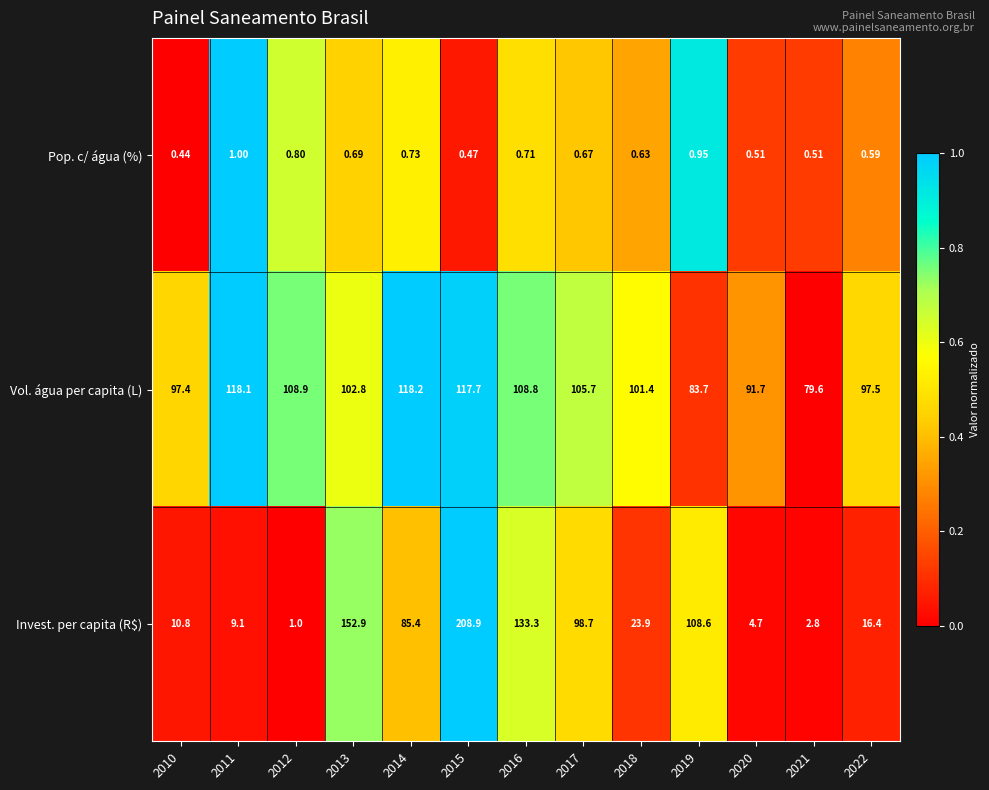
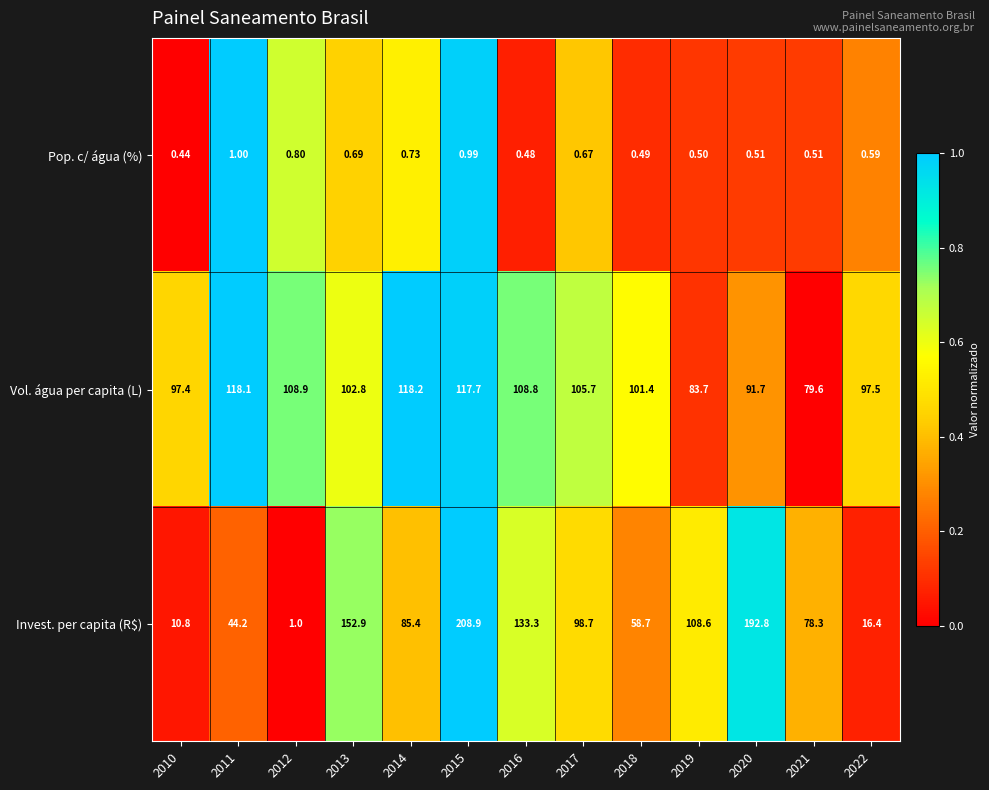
  {
    "Pop. c/ água (%)": {
      "2010": 0.44,
      "2011": 1.00,
      "2012": 0.80,
      "2013": 0.69,
      "2014": 0.73,
-     "2015": 0.47,
-     "2016": 0.71,
+     "2015": 0.99,
+     "2016": 0.48,
      "2017": 0.67,
-     "2018": 0.63,
-     "2019": 0.95,
+     "2018": 0.49,
+     "2019": 0.50,
      "2020": 0.51,
      "2021": 0.51,
      "2022": 0.59
    },
    "Vol. água per capita (L)": {
      "2010": 97.4,
      "2011": 118.1,
      "2012": 108.9,
      "2013": 102.8,
      "2014": 118.2,
      "2015": 117.7,
      "2016": 108.8,
      "2017": 105.7,
      "2018": 101.4,
      "2019": 83.7,
      "2020": 91.7,
      "2021": 79.6,
      "2022": 97.5
    },
    "Invest. per capita (R$)": {
      "2010": 10.8,
-     "2011": 9.1,
+     "2011": 44.2,
      "2012": 1.0,
      "2013": 152.9,
      "2014": 85.4,
      "2015": 208.9,
      "2016": 133.3,
      "2017": 98.7,
-     "2018": 23.9,
+     "2018": 58.7,
      "2019": 108.6,
-     "2020": 4.7,
-     "2021": 2.8,
+     "2020": 192.8,
+     "2021": 78.3,
      "2022": 16.4
    }
  }
